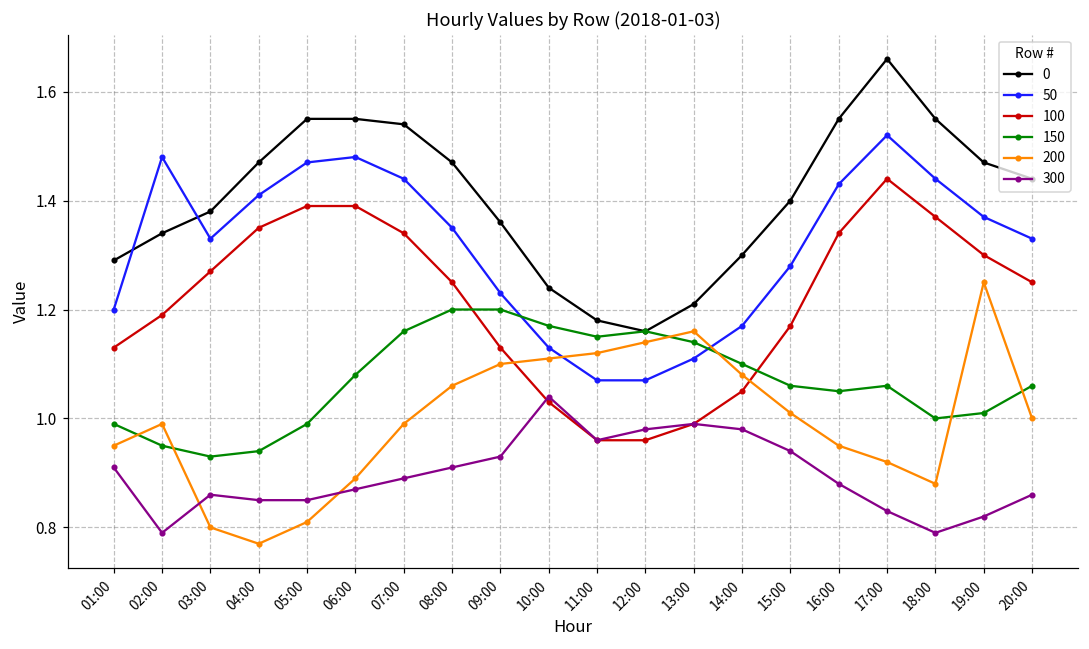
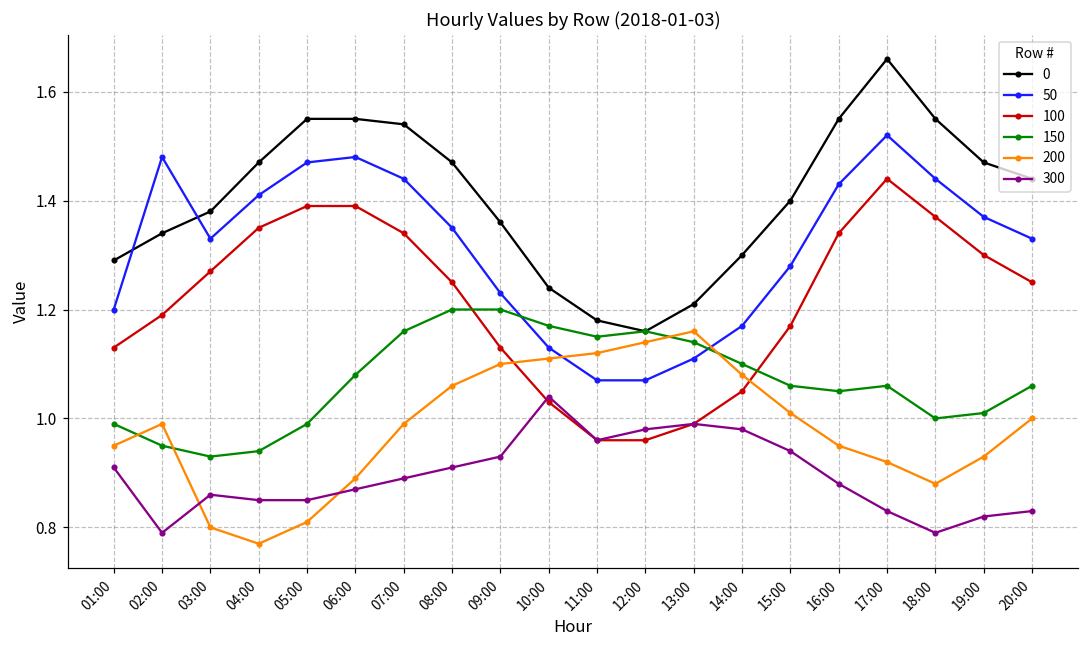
  {
    "0": {
      "01:00": 1.29,
      "02:00": 1.34,
      "03:00": 1.38,
      "04:00": 1.47,
      "05:00": 1.55,
      "06:00": 1.55,
      "07:00": 1.54,
      "08:00": 1.47,
      "09:00": 1.36,
      "10:00": 1.24,
      "11:00": 1.18,
      "13:00": 1.21,
      "14:00": 1.30,
      "15:00": 1.40,
      "16:00": 1.55,
      "17:00": 1.66,
      "18:00": 1.55,
      "19:00": 1.47
    },
    "50": {
      "01:00": 1.20,
      "02:00": 1.48,
      "03:00": 1.33,
      "04:00": 1.41,
      "05:00": 1.47,
      "06:00": 1.48,
      "07:00": 1.44,
      "08:00": 1.35,
      "09:00": 1.23,
      "10:00": 1.13,
      "11:00": 1.07,
      "12:00": 1.07,
      "13:00": 1.11,
      "14:00": 1.17,
      "15:00": 1.28,
      "16:00": 1.43,
      "17:00": 1.52,
      "18:00": 1.44,
      "19:00": 1.37,
      "20:00": 1.33
    },
    "100": {
      "01:00": 1.13,
      "02:00": 1.19,
      "03:00": 1.27,
      "04:00": 1.35,
      "05:00": 1.39,
      "06:00": 1.39,
      "07:00": 1.34,
      "08:00": 1.25,
      "09:00": 1.13,
      "10:00": 1.03,
      "12:00": 0.96,
      "14:00": 1.05,
      "15:00": 1.17,
      "16:00": 1.34,
      "17:00": 1.44,
      "18:00": 1.37,
      "19:00": 1.30,
      "20:00": 1.25
    },
    "150": {
      "01:00": 0.99,
      "02:00": 0.95,
      "03:00": 0.93,
      "04:00": 0.94,
      "05:00": 0.99,
      "06:00": 1.08,
      "07:00": 1.16,
      "08:00": 1.20,
      "09:00": 1.20,
      "10:00": 1.17,
      "11:00": 1.15,
      "13:00": 1.14,
      "14:00": 1.10,
      "15:00": 1.06,
      "16:00": 1.05,
      "17:00": 1.06,
      "18:00": 1.00,
      "19:00": 1.01,
      "20:00": 1.06
    },
    "200": {
      "01:00": 0.95,
      "02:00": 0.99,
      "03:00": 0.80,
      "04:00": 0.77,
      "05:00": 0.81,
      "06:00": 0.89,
      "07:00": 0.99,
      "08:00": 1.06,
      "09:00": 1.10,
      "10:00": 1.11,
      "11:00": 1.12,
      "12:00": 1.14,
      "13:00": 1.16,
      "14:00": 1.08,
      "15:00": 1.01,
      "16:00": 0.95,
      "17:00": 0.92,
      "18:00": 0.88,
-     "19:00": 1.25,
+     "19:00": 0.93,
      "20:00": 1.00
    },
    "300": {
      "01:00": 0.91,
      "02:00": 0.79,
      "03:00": 0.86,
      "04:00": 0.85,
      "05:00": 0.85,
      "06:00": 0.87,
      "07:00": 0.89,
      "08:00": 0.91,
      "09:00": 0.93,
      "10:00": 1.04,
      "12:00": 0.98,
      "14:00": 0.98,
      "15:00": 0.94,
      "16:00": 0.88,
      "17:00": 0.83,
      "18:00": 0.79,
      "19:00": 0.82,
-     "20:00": 0.86
+     "20:00": 0.83
    }
  }
